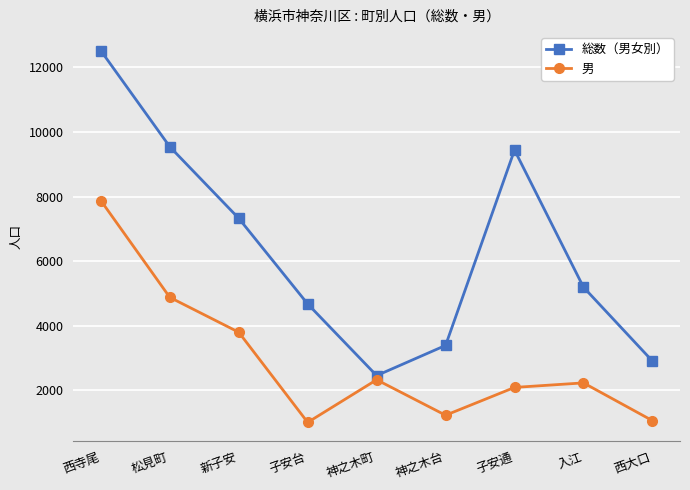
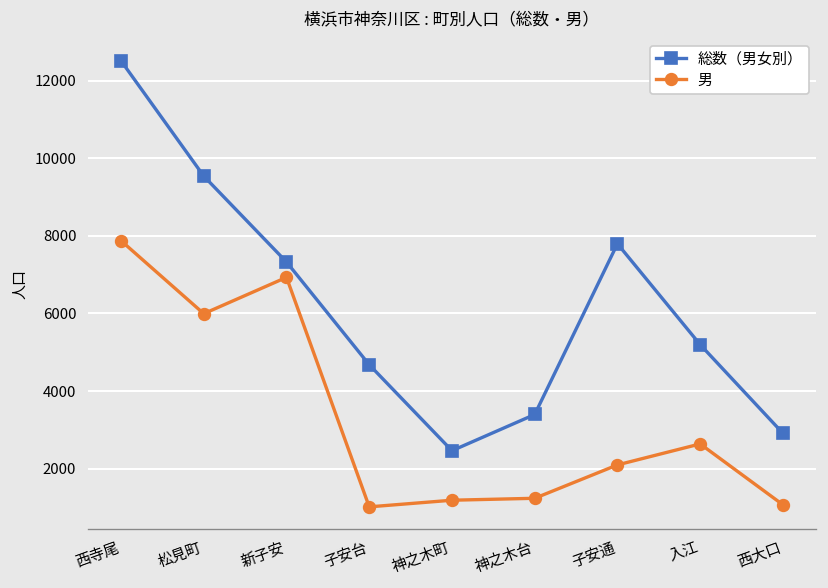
  {
    "総数（男女別）": {
      "西寺尾": 12500,
      "松見町": 9500,
      "新子安": 7300,
      "子安台": 4700,
      "神之木町": 2500,
      "神之木台": 3400,
-     "子安通": 9400,
+     "子安通": 7800,
      "入江": 5200,
      "西大口": 2900
    },
    "男": {
      "西寺尾": 7900,
-     "松見町": 4900,
-     "新子安": 3800,
+     "松見町": 6000,
+     "新子安": 6900,
      "子安台": 1000,
-     "神之木町": 2300,
+     "神之木町": 1200,
      "神之木台": 1200,
      "子安通": 2100,
-     "入江": 2200,
+     "入江": 2600,
      "西大口": 1100
    }
  }
